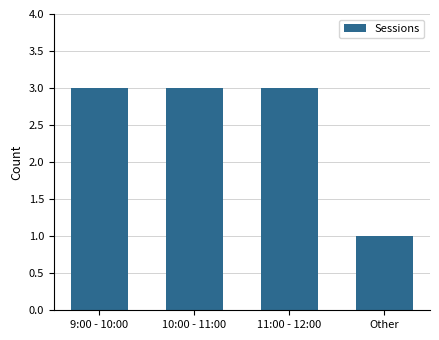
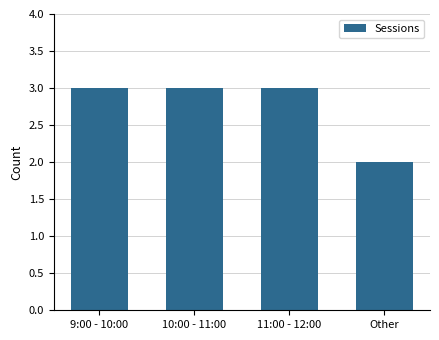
  {
    "9:00 - 10:00": 3,
    "10:00 - 11:00": 3,
    "11:00 - 12:00": 3,
-   "Other": 1
+   "Other": 2
  }
